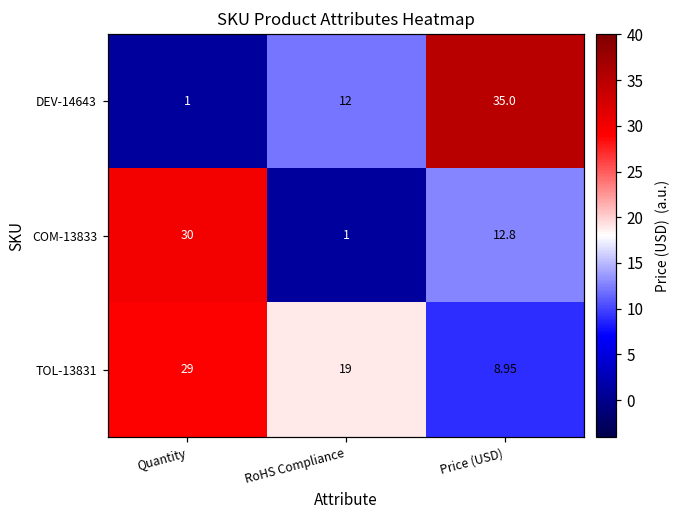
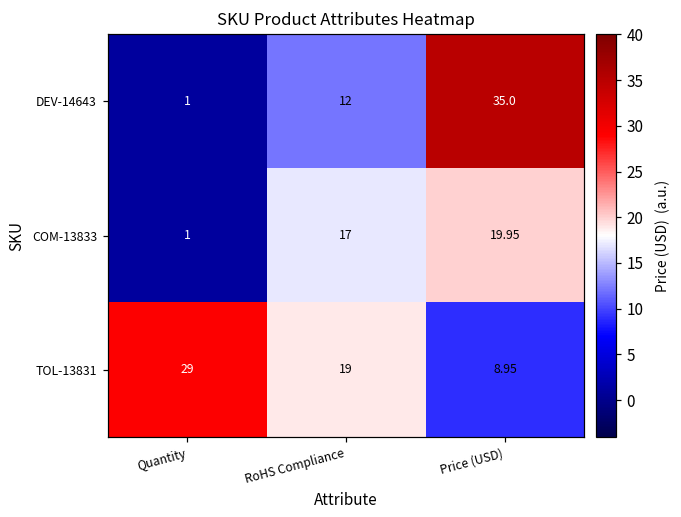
  {
    "DEV-14643": {
      "Quantity": 1,
      "RoHS Compliance": 12,
      "Price (USD)": 35.0
    },
    "COM-13833": {
-     "Quantity": 30,
-     "RoHS Compliance": 1,
-     "Price (USD)": 12.8
+     "Quantity": 1,
+     "RoHS Compliance": 17,
+     "Price (USD)": 19.95
    },
    "TOL-13831": {
      "Quantity": 29,
      "RoHS Compliance": 19,
      "Price (USD)": 8.95
    }
  }
